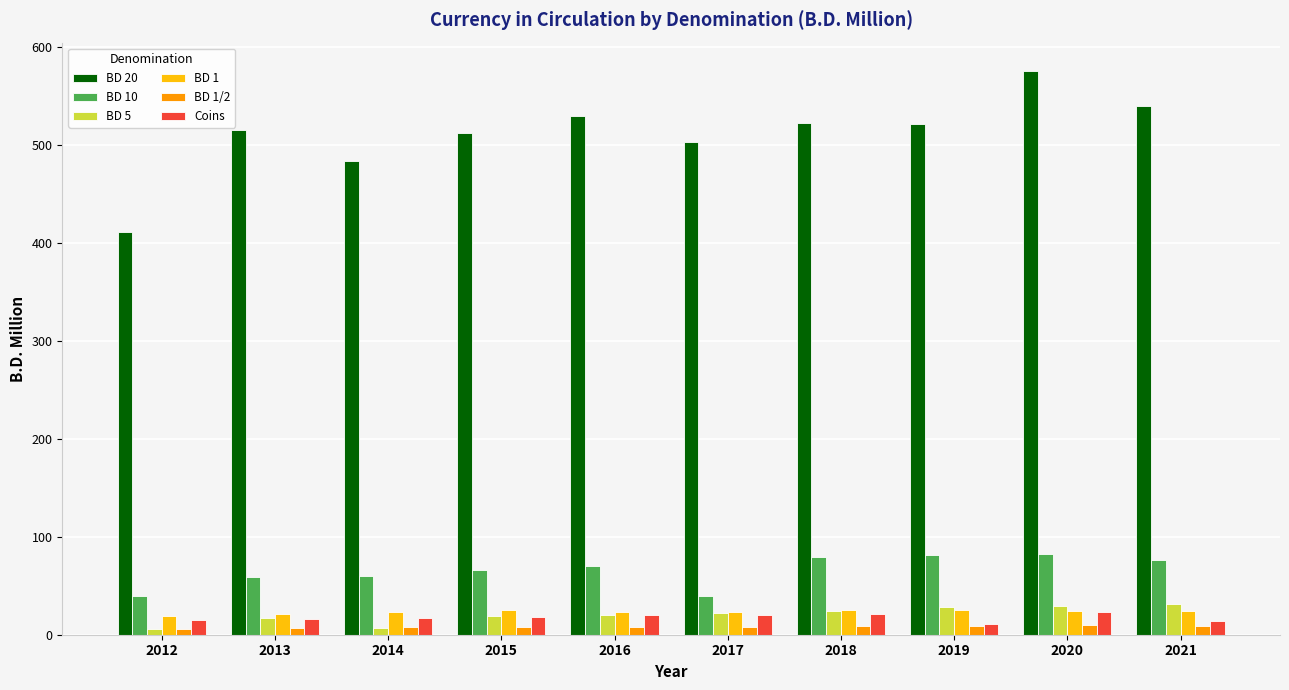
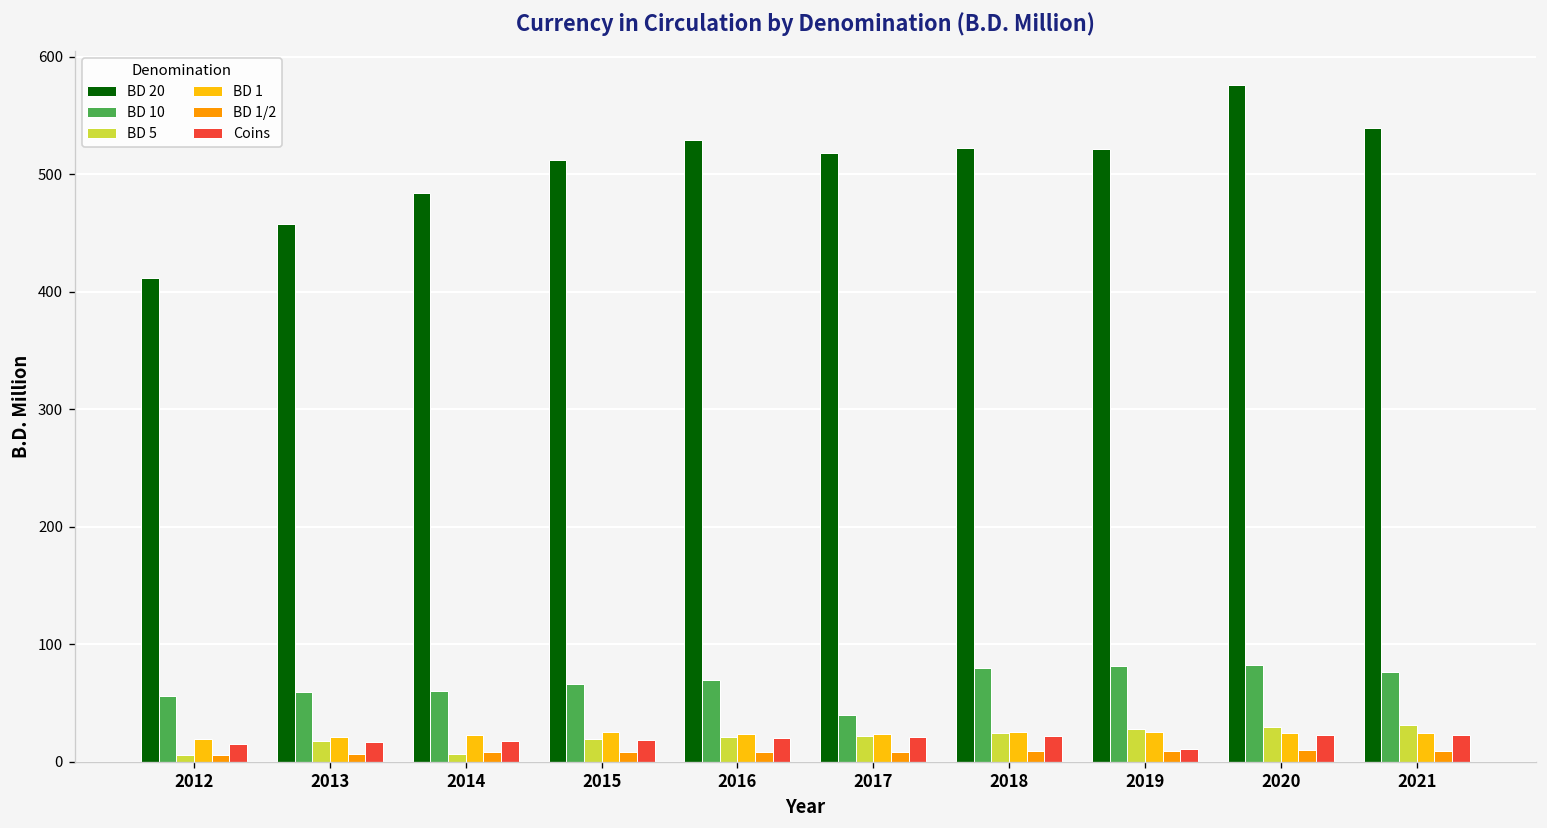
  {
    "BD 20": {
      "2012": 410,
-     "2013": 520,
+     "2013": 460,
      "2014": 480,
      "2015": 510,
      "2016": 530,
-     "2017": 500,
+     "2017": 520,
      "2018": 520,
      "2019": 520,
      "2020": 580,
      "2021": 540
    },
    "BD 10": {
-     "2012": 40,
+     "2012": 60,
      "2013": 60,
      "2014": 60,
      "2015": 70,
      "2016": 70,
      "2017": 40,
      "2018": 80,
      "2019": 80,
      "2020": 80,
      "2021": 80
    },
    "BD 5": {
      "2012": 10,
      "2013": 20,
      "2014": 10,
      "2015": 20,
      "2016": 20,
      "2017": 20,
      "2018": 20,
      "2019": 30,
      "2020": 30,
      "2021": 30
    },
    "Coins": {
      "2012": 20,
      "2013": 20,
      "2014": 20,
      "2015": 20,
      "2016": 20,
      "2017": 20,
      "2018": 20,
      "2019": 10,
      "2020": 20,
-     "2021": 10
+     "2021": 20
    }
  }
